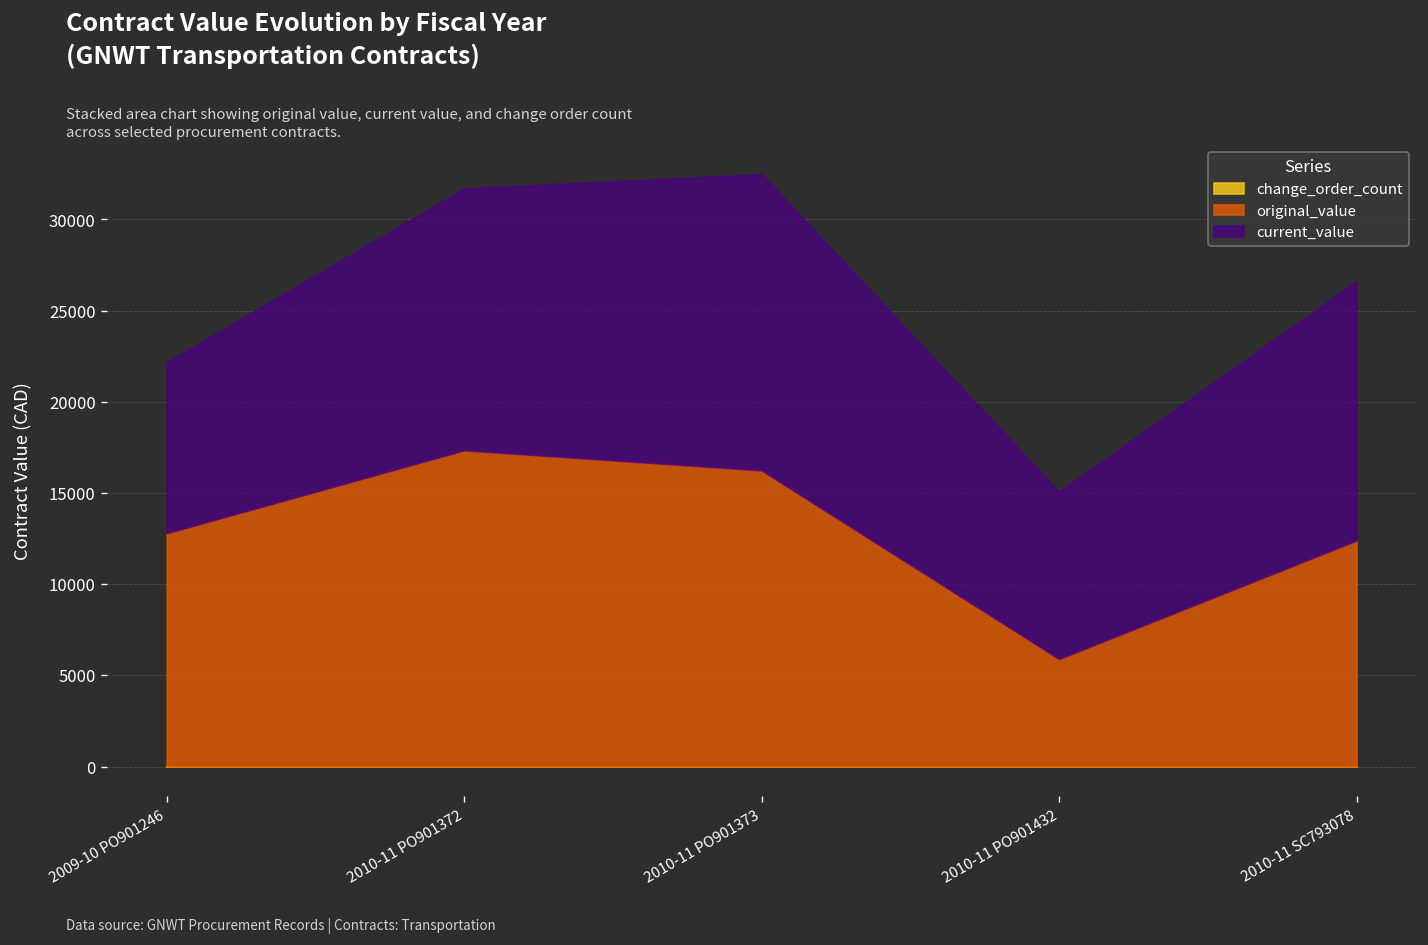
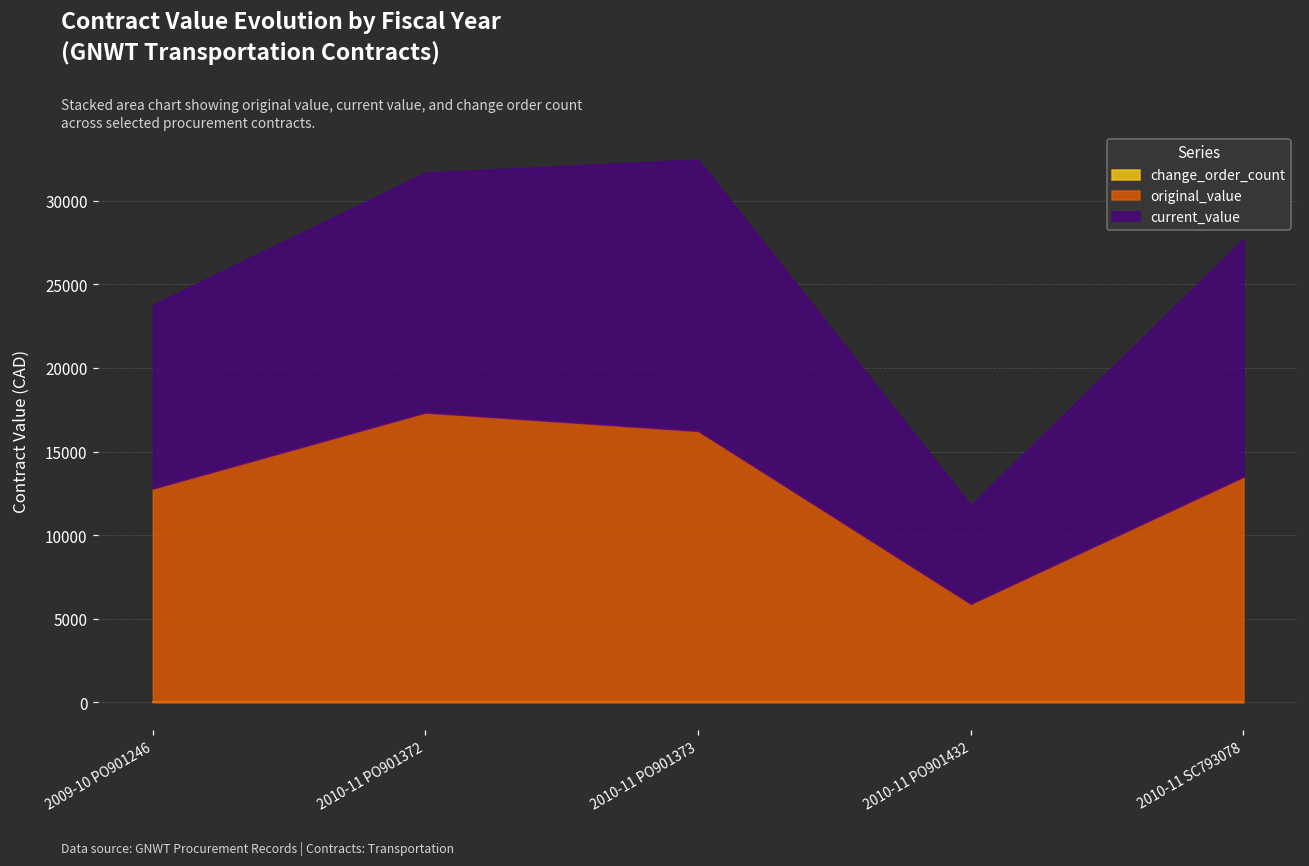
  {
    "change_order_count": {
      "2009-10 PO901246": 0,
      "2010-11 PO901372": 0,
      "2010-11 PO901373": 0,
      "2010-11 PO901432": 0,
      "2010-11 SC793078": 0
    },
    "original_value": {
      "2009-10 PO901246": 12800,
      "2010-11 PO901372": 17300,
      "2010-11 PO901373": 16200,
      "2010-11 PO901432": 5900,
-     "2010-11 SC793078": 12400
+     "2010-11 SC793078": 13500
    },
    "current_value": {
-     "2009-10 PO901246": 9400,
+     "2009-10 PO901246": 11000,
      "2010-11 PO901372": 14300,
      "2010-11 PO901373": 16200,
-     "2010-11 PO901432": 9200,
+     "2010-11 PO901432": 5900,
      "2010-11 SC793078": 14200
    }
  }
